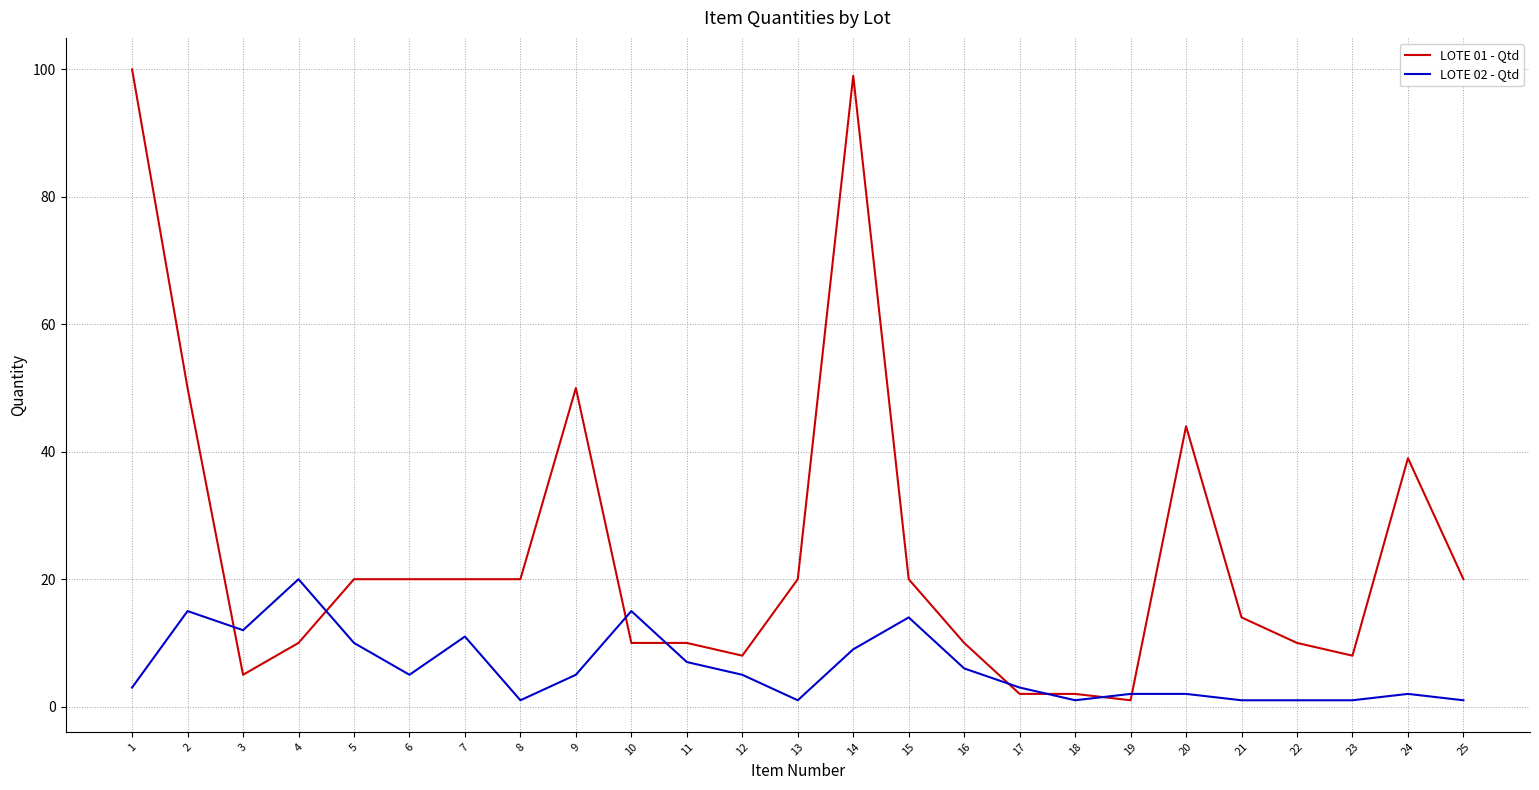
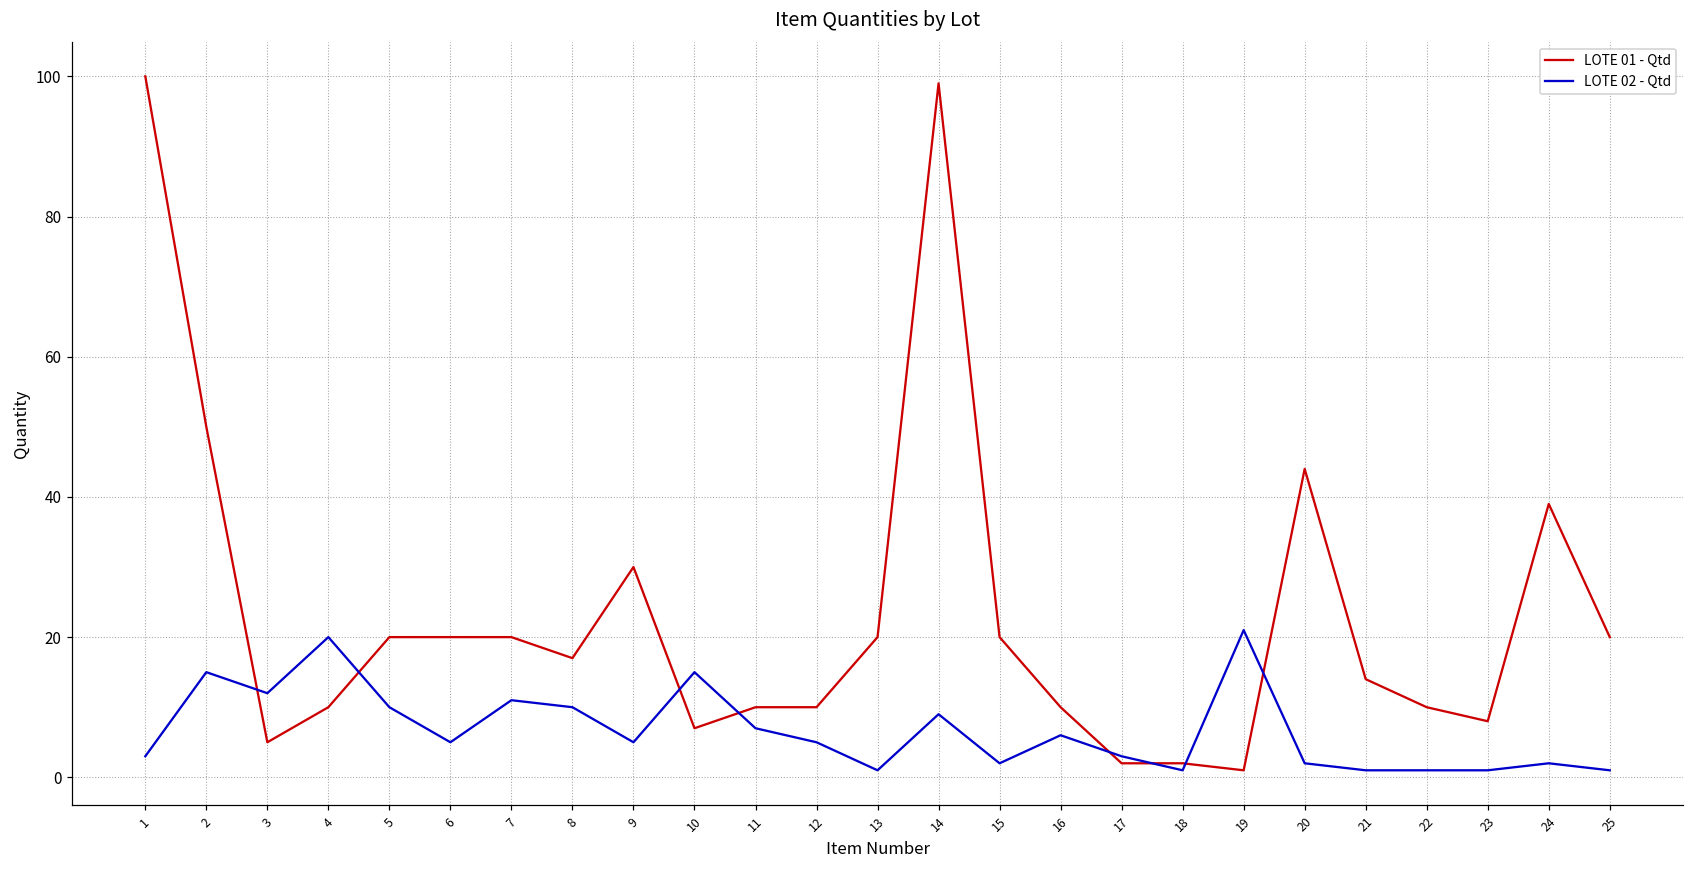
  {
    "LOTE 01 - Qtd": {
      "1": 100,
      "2": 50,
      "3": 5,
      "4": 10,
      "5": 20,
      "6": 20,
      "7": 20,
-     "8": 20,
-     "9": 50,
-     "10": 10,
+     "8": 17,
+     "9": 30,
+     "10": 7,
      "11": 10,
-     "12": 8,
+     "12": 10,
      "13": 20,
      "14": 99,
      "15": 20,
      "16": 10,
      "17": 2,
      "18": 2,
      "19": 1,
      "20": 44,
      "21": 14,
      "22": 10,
      "23": 8,
      "24": 39,
      "25": 20
    },
    "LOTE 02 - Qtd": {
      "1": 3,
      "2": 15,
      "3": 12,
      "4": 20,
      "5": 10,
      "6": 5,
      "7": 11,
-     "8": 1,
+     "8": 10,
      "9": 5,
      "10": 15,
      "11": 7,
      "12": 5,
      "13": 1,
      "14": 9,
-     "15": 14,
+     "15": 2,
      "16": 6,
      "17": 3,
      "18": 1,
-     "19": 2,
+     "19": 21,
      "20": 2,
      "21": 1,
      "22": 1,
      "23": 1,
      "24": 2,
      "25": 1
    }
  }
